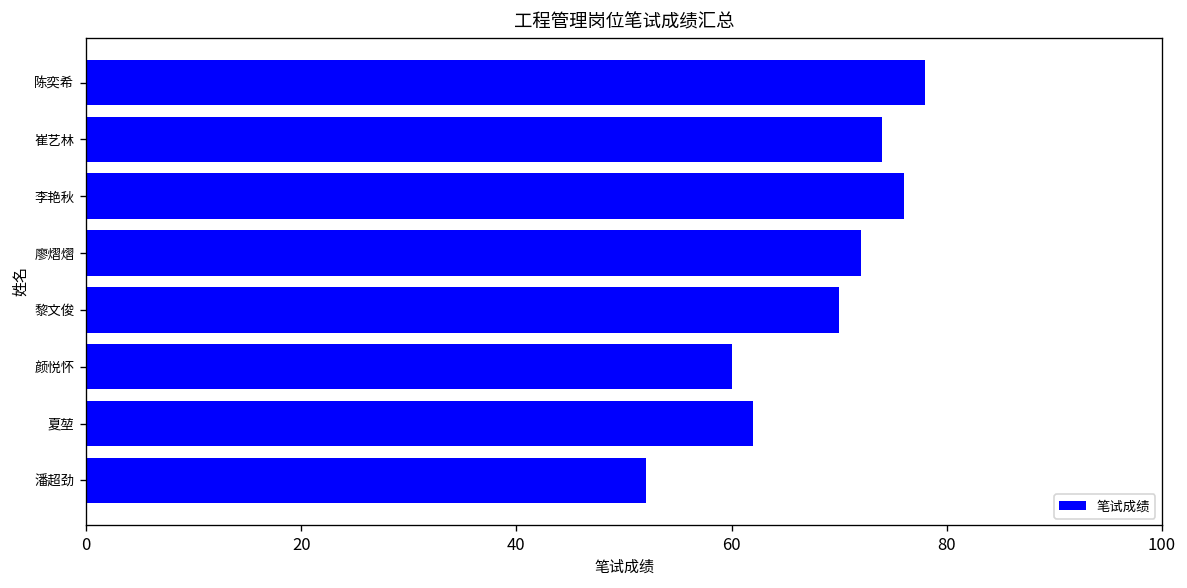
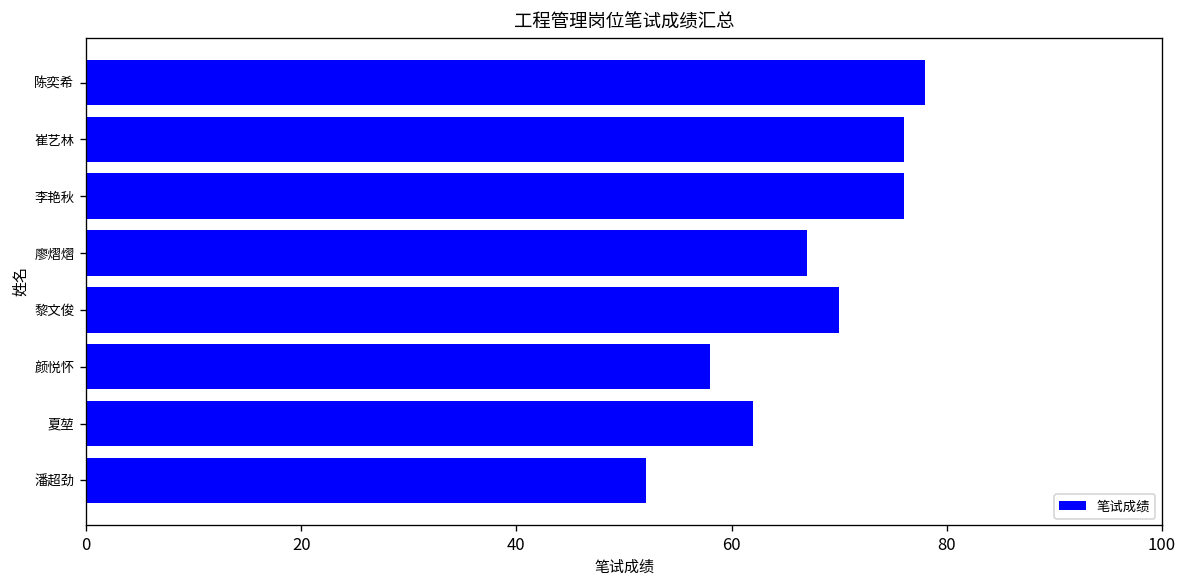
  {
    "陈奕希": 78,
-   "崔艺林": 74,
+   "崔艺林": 76,
    "李艳秋": 76,
-   "廖熠熠": 72,
+   "廖熠熠": 67,
    "黎文俊": 70,
-   "颜悦怀": 60,
+   "颜悦怀": 58,
    "夏堃": 62,
    "潘超劲": 52
  }
